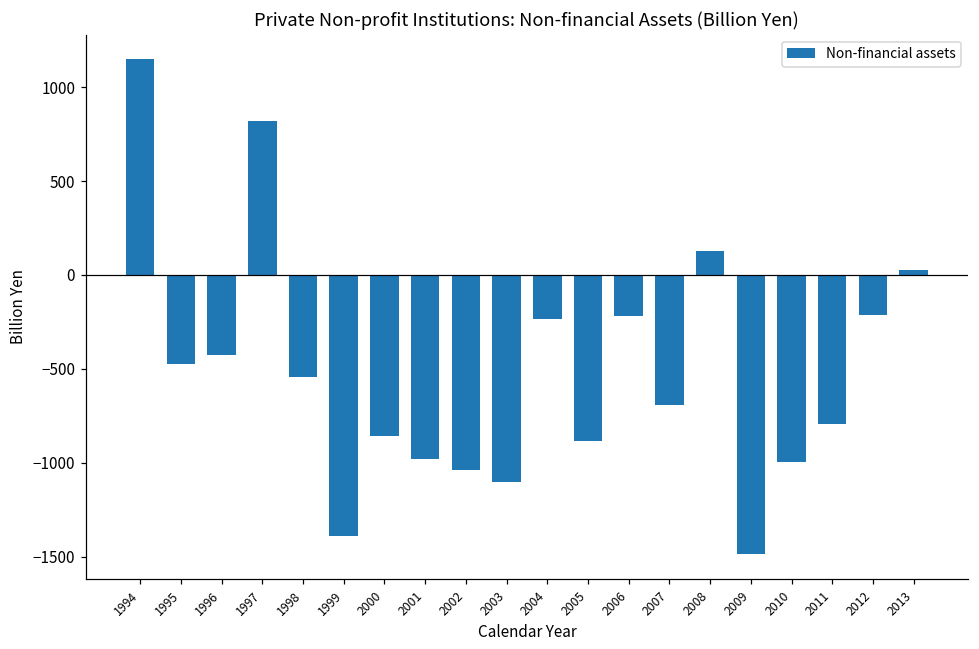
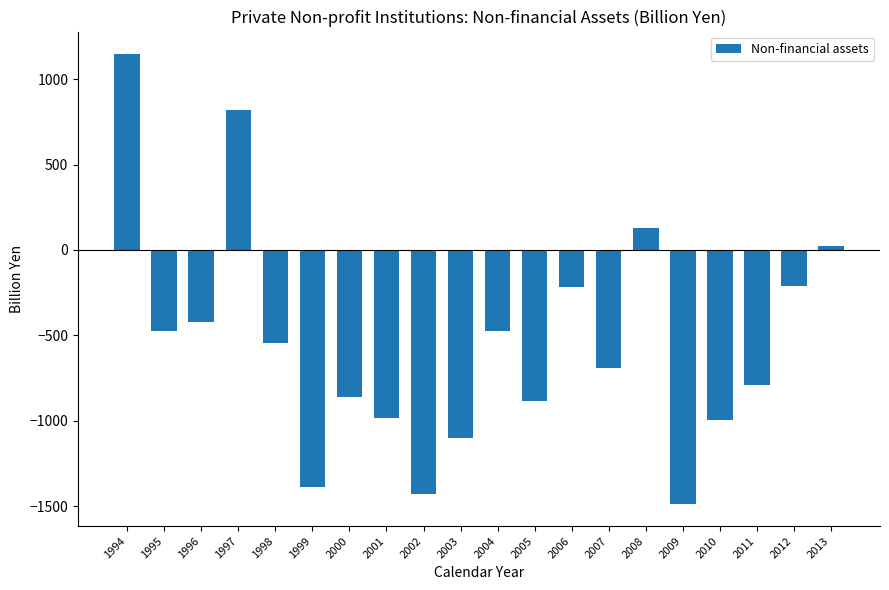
  {
    "1994": 1150,
    "1995": -470,
    "1996": -420,
    "1997": 820,
    "1998": -540,
    "1999": -1390,
    "2000": -860,
    "2001": -980,
-   "2002": -1040,
+   "2002": -1430,
    "2003": -1100,
-   "2004": -240,
+   "2004": -470,
    "2005": -880,
    "2006": -220,
    "2007": -690,
    "2008": 130,
    "2009": -1490,
    "2010": -1000,
    "2011": -790,
    "2012": -210,
    "2013": 20
  }
